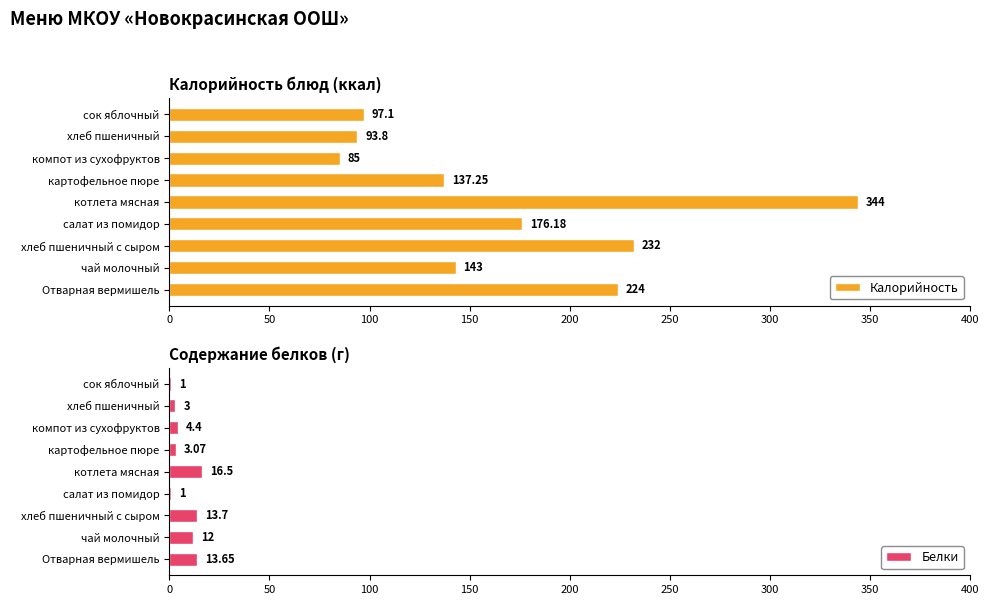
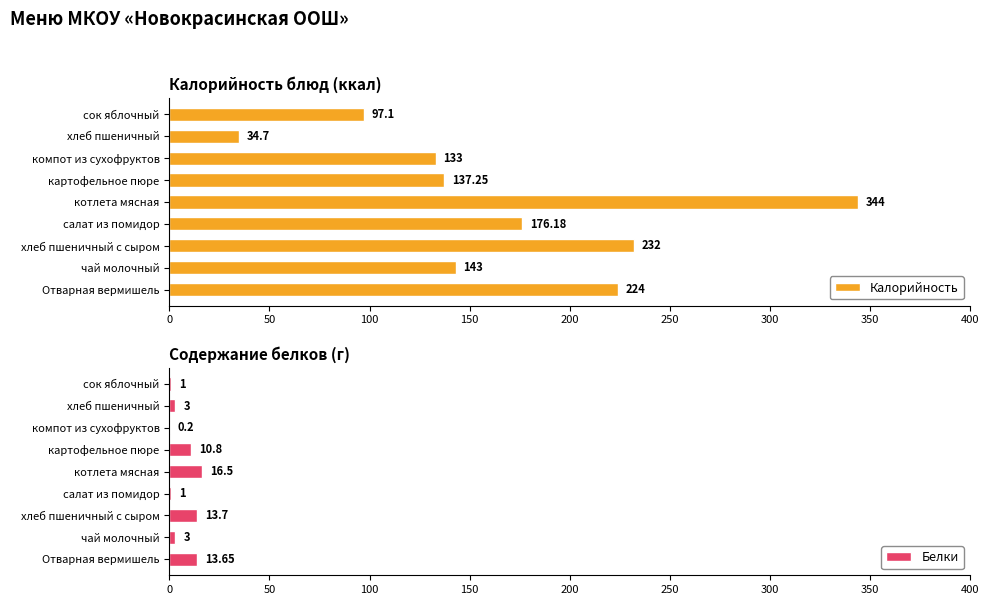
  {
    "Калорийность блюд (ккал)": {
      "сок яблочный": 97.1,
-     "хлеб пшеничный": 93.8,
-     "компот из сухофруктов": 85,
+     "хлеб пшеничный": 34.7,
+     "компот из сухофруктов": 133,
      "картофельное пюре": 137.25,
      "котлета мясная": 344,
      "салат из помидор": 176.18,
      "хлеб пшеничный с сыром": 232,
      "чай молочный": 143,
      "Отварная вермишель": 224
    },
    "Содержание белков (г)": {
      "сок яблочный": 1,
      "хлеб пшеничный": 3,
-     "компот из сухофруктов": 4.4,
-     "картофельное пюре": 3.07,
+     "компот из сухофруктов": 0.2,
+     "картофельное пюре": 10.8,
      "котлета мясная": 16.5,
      "салат из помидор": 1,
      "хлеб пшеничный с сыром": 13.7,
-     "чай молочный": 12,
+     "чай молочный": 3,
      "Отварная вермишель": 13.65
    }
  }
